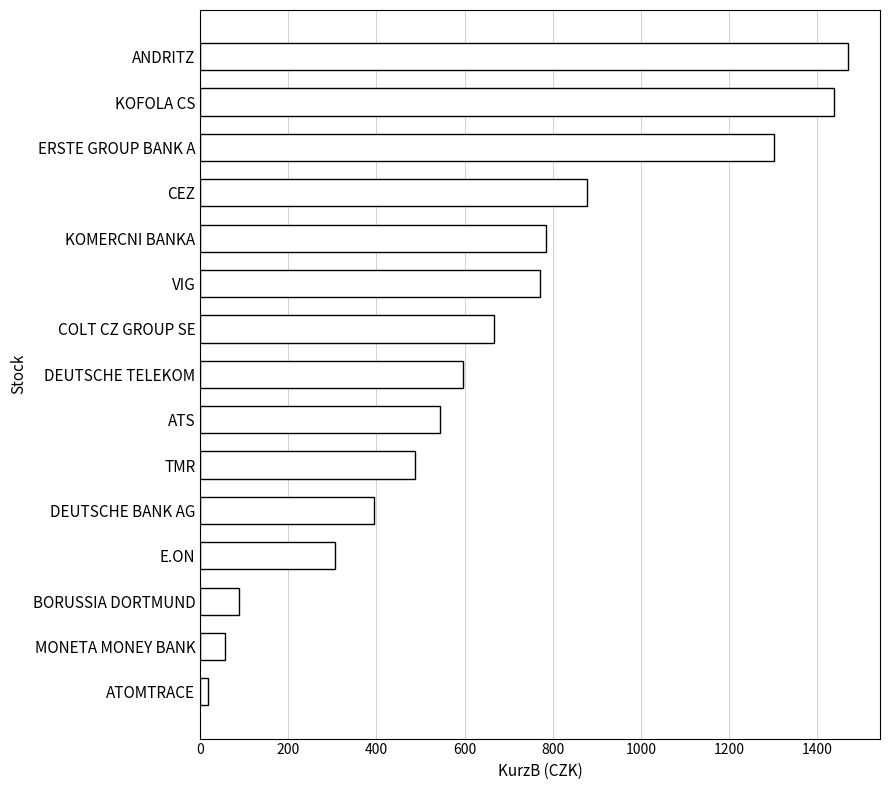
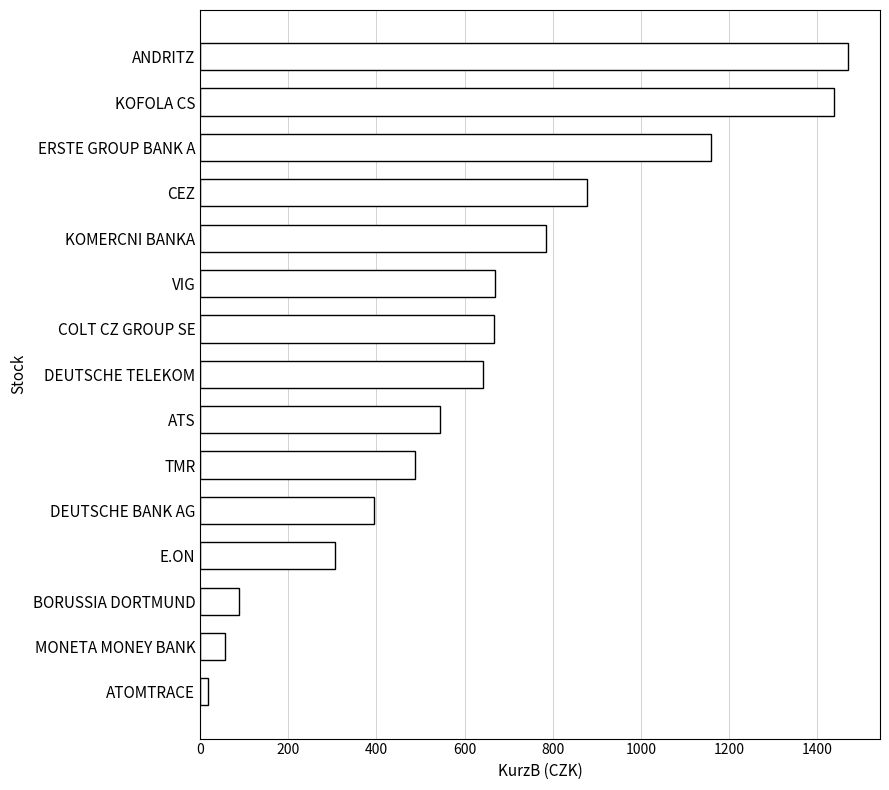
  {
    "ANDRITZ": 1470,
    "KOFOLA CS": 1440,
-   "ERSTE GROUP BANK A": 1300,
+   "ERSTE GROUP BANK A": 1160,
    "CEZ": 880,
    "KOMERCNI BANKA": 780,
-   "VIG": 770,
+   "VIG": 670,
    "COLT CZ GROUP SE": 670,
-   "DEUTSCHE TELEKOM": 600,
+   "DEUTSCHE TELEKOM": 640,
    "ATS": 550,
    "TMR": 490,
    "DEUTSCHE BANK AG": 390,
    "E.ON": 310,
    "BORUSSIA DORTMUND": 90,
    "MONETA MONEY BANK": 60,
    "ATOMTRACE": 20
  }
